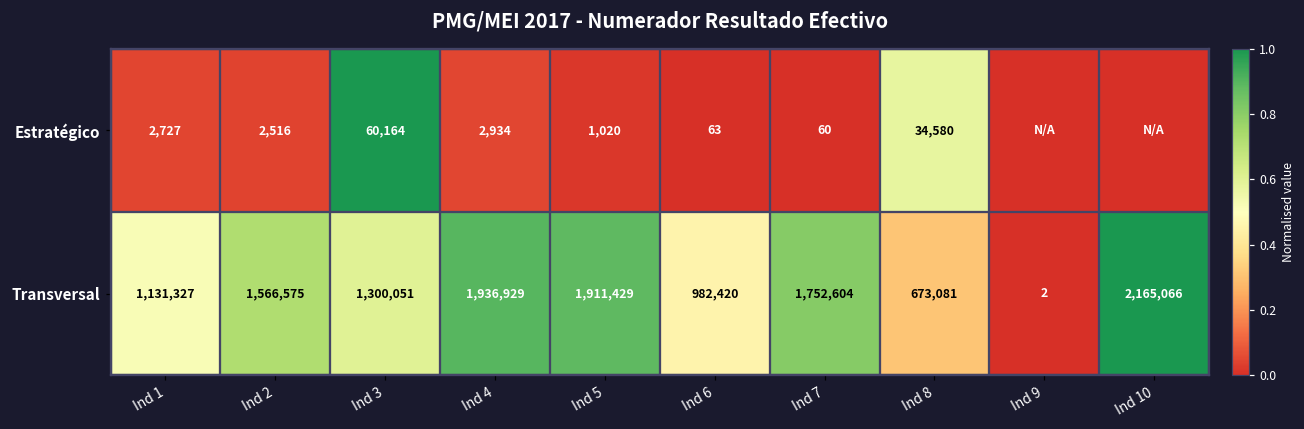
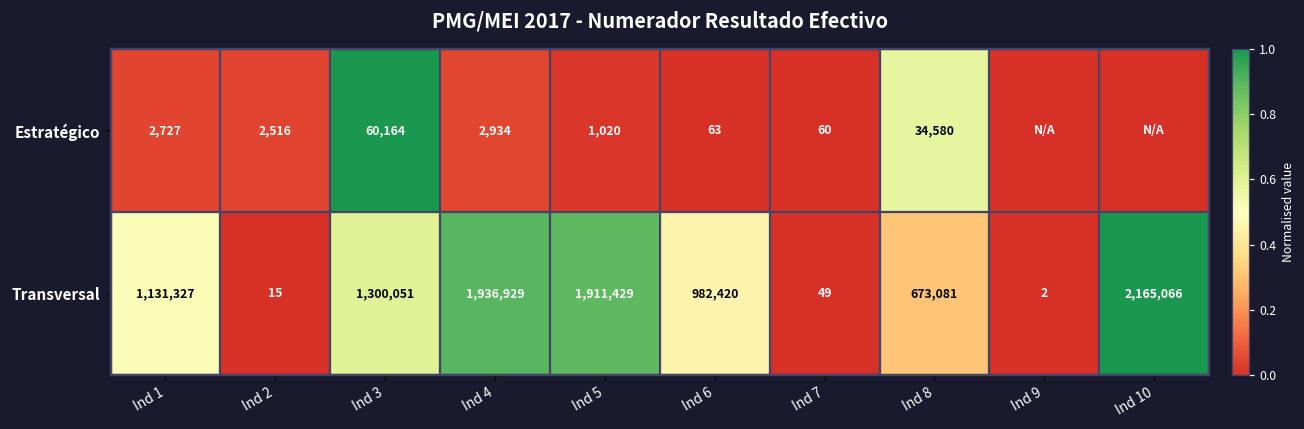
  {
    "Estratégico": {
      "Ind 1": "2,727",
      "Ind 2": "2,516",
      "Ind 3": "60,164",
      "Ind 4": "2,934",
      "Ind 5": "1,020",
      "Ind 6": "63",
      "Ind 7": "60",
      "Ind 8": "34,580"
    },
    "Transversal": {
      "Ind 1": "1,131,327",
-     "Ind 2": "1,566,575",
+     "Ind 2": "15",
      "Ind 3": "1,300,051",
      "Ind 4": "1,936,929",
      "Ind 5": "1,911,429",
      "Ind 6": "982,420",
-     "Ind 7": "1,752,604",
+     "Ind 7": "49",
      "Ind 8": "673,081",
      "Ind 9": "2",
      "Ind 10": "2,165,066"
    }
  }
